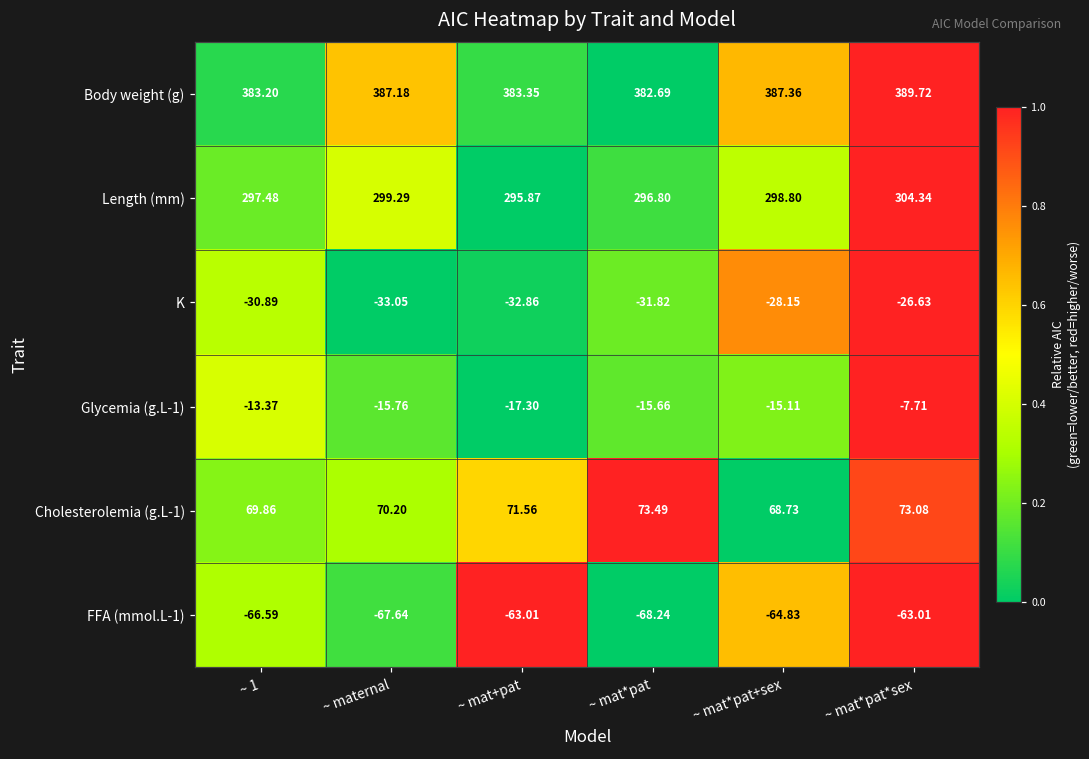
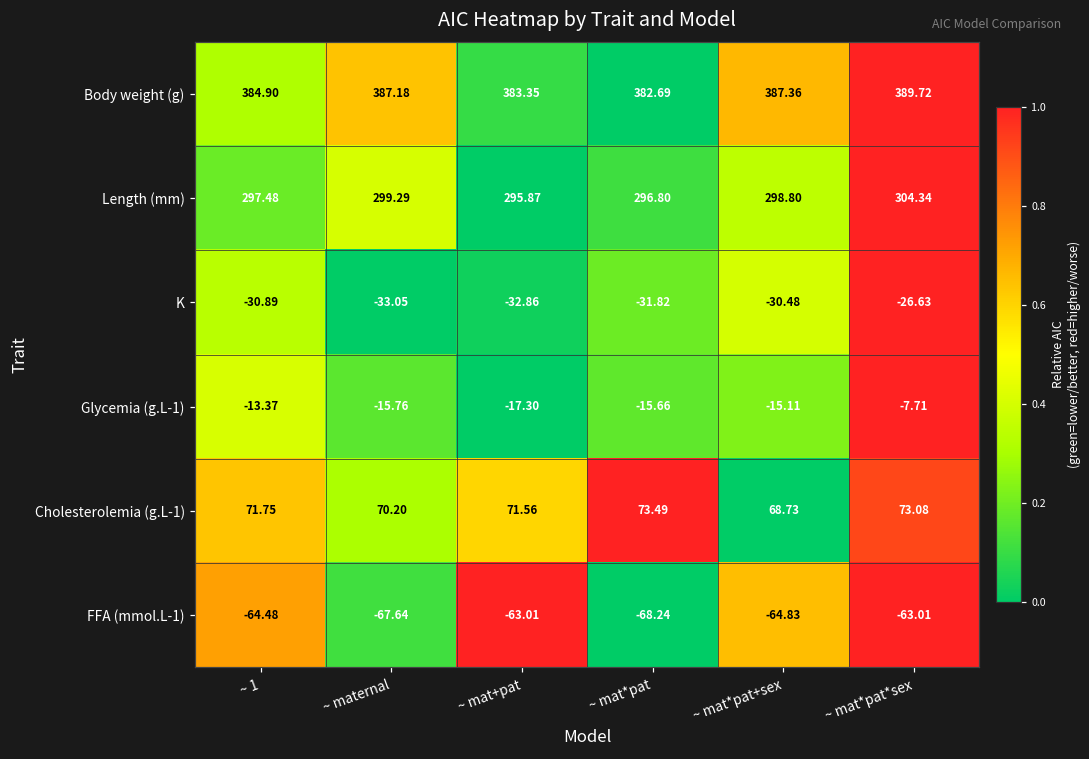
  {
    "Body weight (g)": {
-     "~ 1": 383.20,
+     "~ 1": 384.90,
      "~ maternal": 387.18,
      "~ mat+pat": 383.35,
      "~ mat*pat": 382.69,
      "~ mat*pat+sex": 387.36,
      "~ mat*pat*sex": 389.72
    },
    "Length (mm)": {
      "~ 1": 297.48,
      "~ maternal": 299.29,
      "~ mat+pat": 295.87,
      "~ mat*pat": 296.80,
      "~ mat*pat+sex": 298.80,
      "~ mat*pat*sex": 304.34
    },
    "K": {
      "~ 1": -30.89,
      "~ maternal": -33.05,
      "~ mat+pat": -32.86,
      "~ mat*pat": -31.82,
-     "~ mat*pat+sex": -28.15,
+     "~ mat*pat+sex": -30.48,
      "~ mat*pat*sex": -26.63
    },
    "Glycemia (g.L-1)": {
      "~ 1": -13.37,
      "~ maternal": -15.76,
      "~ mat+pat": -17.30,
      "~ mat*pat": -15.66,
      "~ mat*pat+sex": -15.11,
      "~ mat*pat*sex": -7.71
    },
    "Cholesterolemia (g.L-1)": {
-     "~ 1": 69.86,
+     "~ 1": 71.75,
      "~ maternal": 70.20,
      "~ mat+pat": 71.56,
      "~ mat*pat": 73.49,
      "~ mat*pat+sex": 68.73,
      "~ mat*pat*sex": 73.08
    },
    "FFA (mmol.L-1)": {
-     "~ 1": -66.59,
+     "~ 1": -64.48,
      "~ maternal": -67.64,
      "~ mat+pat": -63.01,
      "~ mat*pat": -68.24,
      "~ mat*pat+sex": -64.83,
      "~ mat*pat*sex": -63.01
    }
  }
